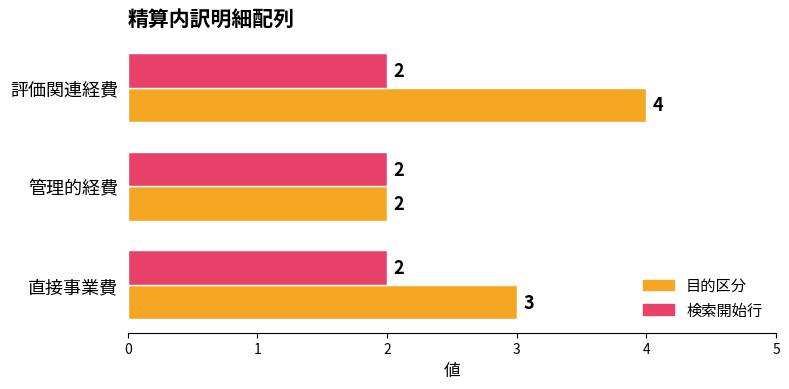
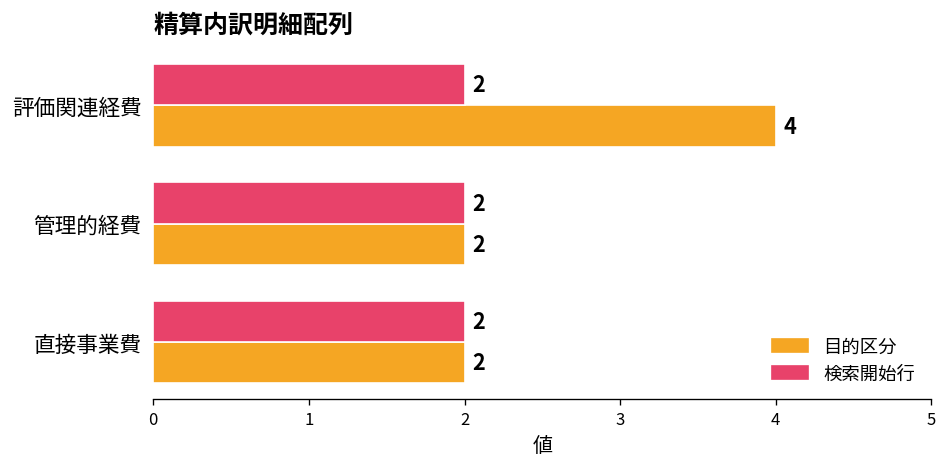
  {
    "目的区分": {
      "評価関連経費": 4,
      "管理的経費": 2,
-     "直接事業費": 3
+     "直接事業費": 2
    },
    "検索開始行": {
      "評価関連経費": 2,
      "管理的経費": 2,
      "直接事業費": 2
    }
  }
